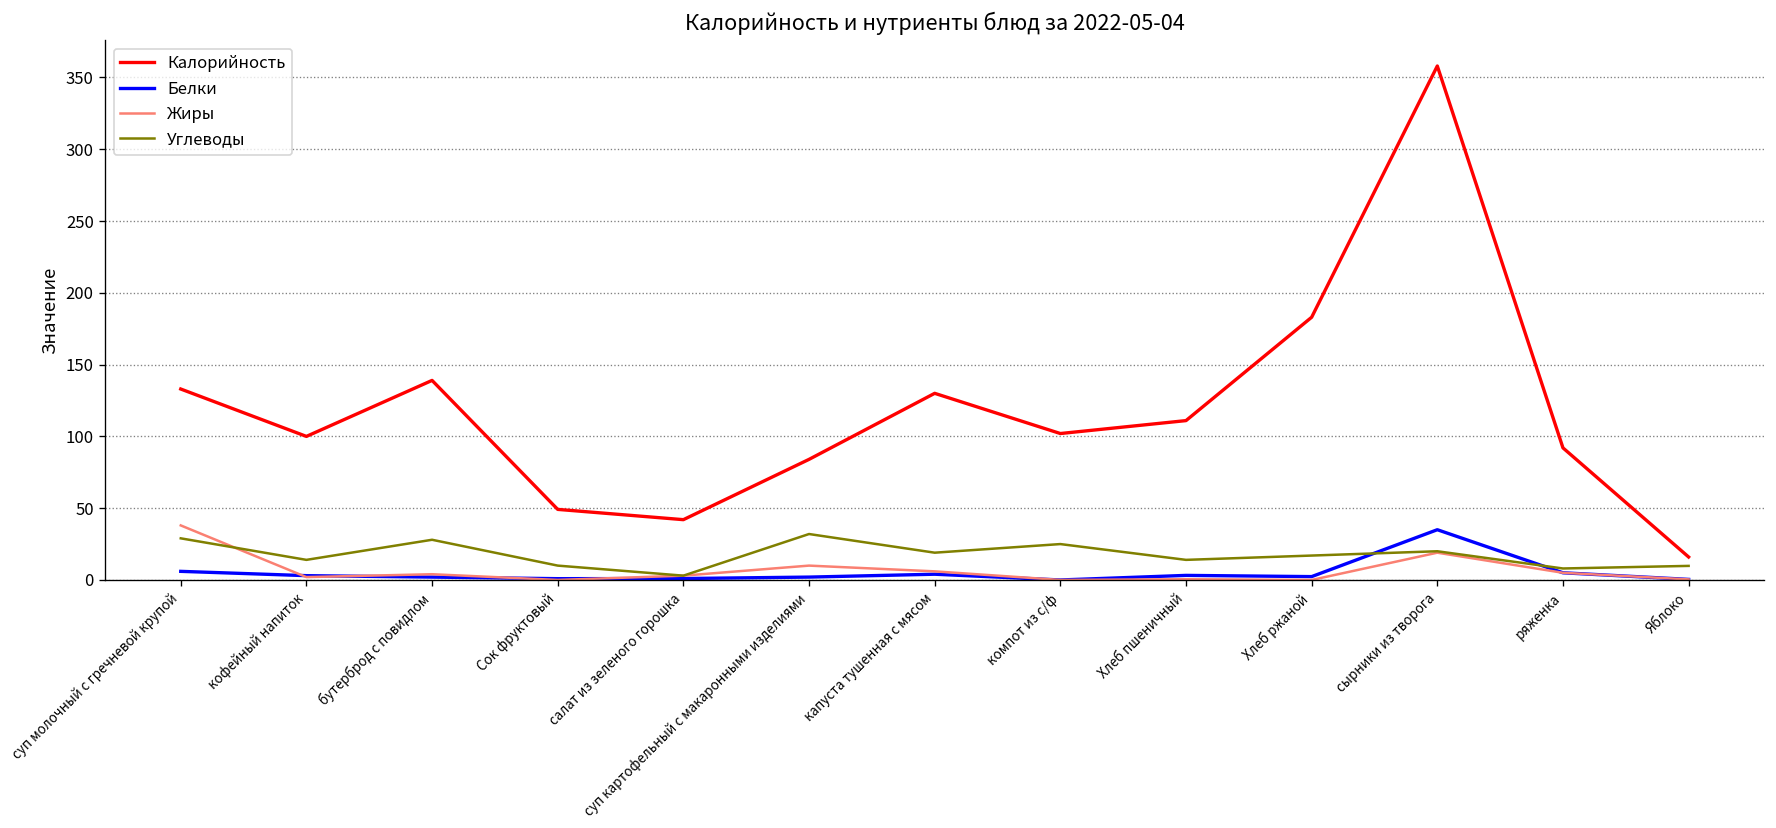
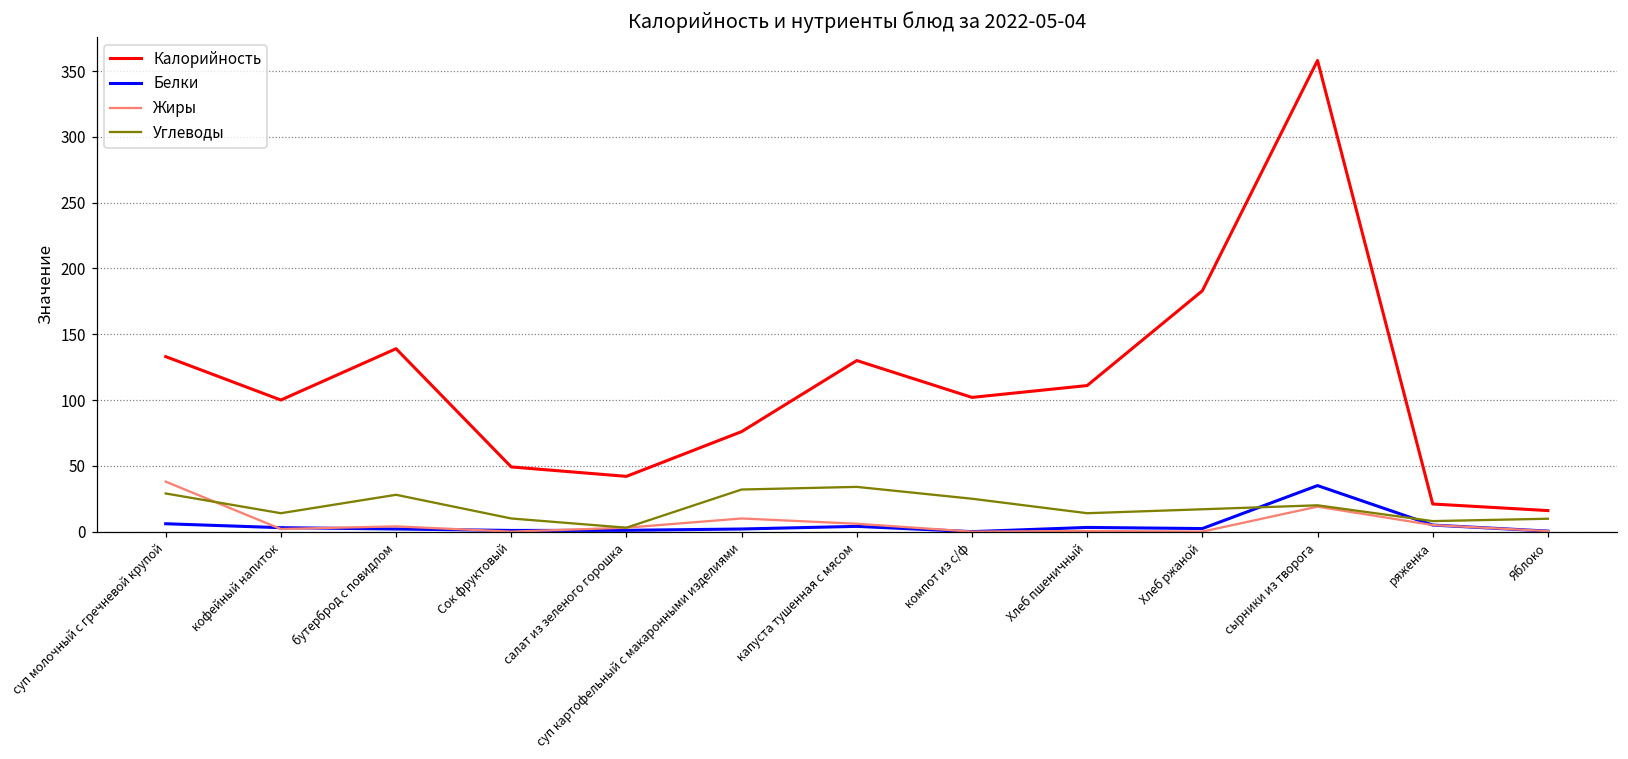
  {
    "Калорийность": {
      "суп молочный с гречневой крупой": 133,
      "кофейный напиток": 100,
      "бутерброд с повидлом": 139,
      "Сок фруктовый": 49,
      "салат из зеленого горошка": 42,
-     "суп картофельный с макаронными изделиями": 84,
+     "суп картофельный с макаронными изделиями": 76,
      "капуста тушенная с мясом": 130,
      "компот из с/ф": 102,
      "Хлеб пшеничный": 111,
      "Хлеб ржаной": 183,
      "сырники из творога": 358,
-     "ряженка": 92,
+     "ряженка": 21,
      "Яблоко": 16
    },
    "Белки": {
      "суп молочный с гречневой крупой": 6,
      "суп картофельный с макаронными изделиями": 2,
      "Хлеб пшеничный": 3,
      "Хлеб ржаной": 2,
      "сырники из творога": 35
    },
    "Жиры": {
      "суп молочный с гречневой крупой": 38,
      "суп картофельный с макаронными изделиями": 10,
      "Хлеб пшеничный": 1,
      "Хлеб ржаной": 0
    },
    "Углеводы": {
      "суп молочный с гречневой крупой": 29,
      "кофейный напиток": 14,
      "бутерброд с повидлом": 28,
      "Сок фруктовый": 10,
      "суп картофельный с макаронными изделиями": 32,
-     "капуста тушенная с мясом": 19,
+     "капуста тушенная с мясом": 34,
      "компот из с/ф": 25,
      "Хлеб пшеничный": 14,
      "Хлеб ржаной": 17,
      "ряженка": 8,
      "Яблоко": 10
    }
  }
